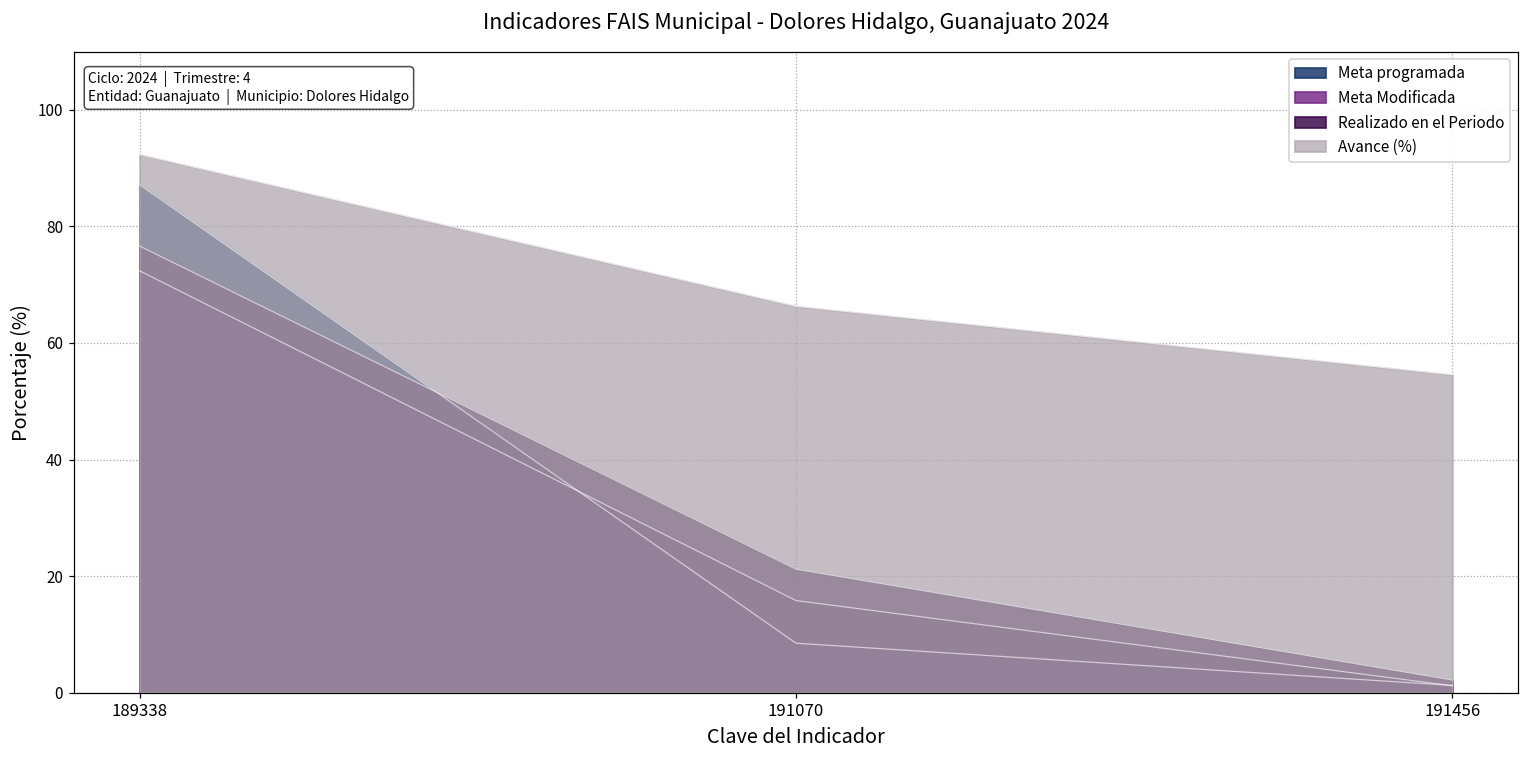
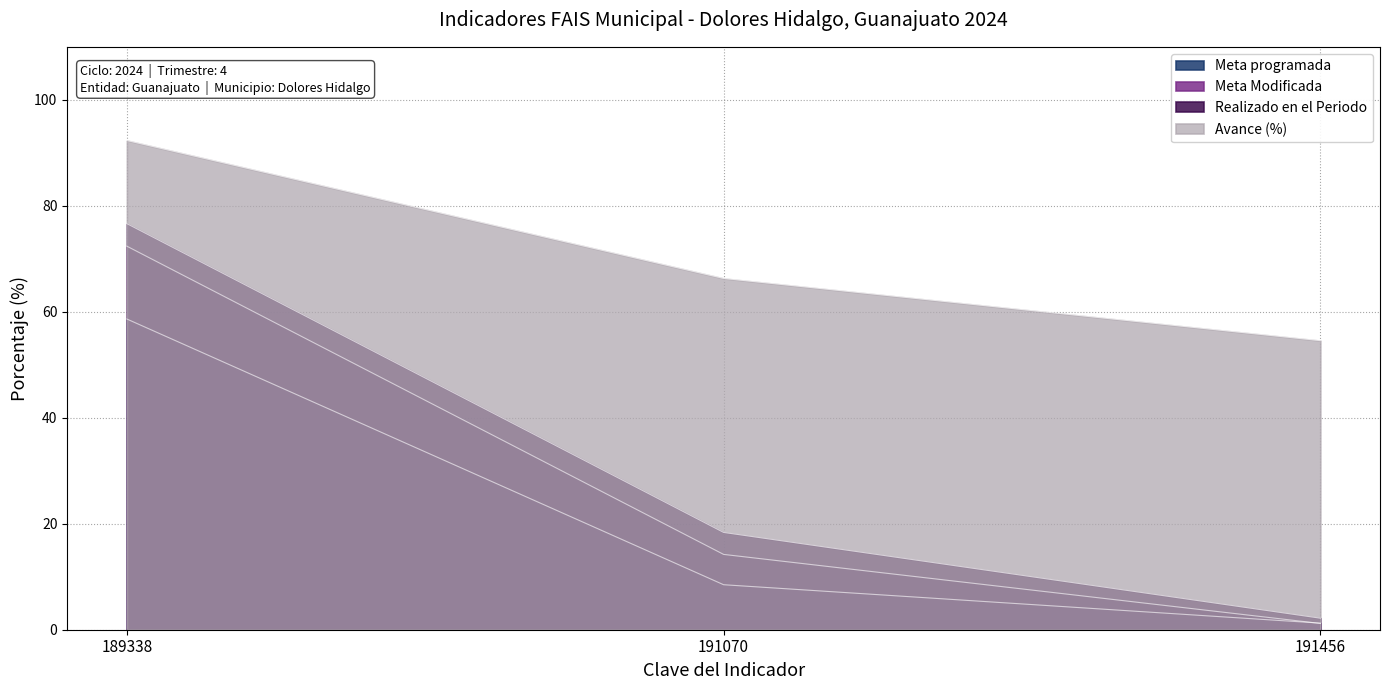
  {
    "Meta programada": {
-     "189338": 87,
+     "189338": 59,
      "191070": 8
    },
    "Meta Modificada": {
      "189338": 72,
-     "191070": 16
+     "191070": 14
    },
    "Realizado en el Periodo": {
      "189338": 77,
-     "191070": 21,
+     "191070": 18,
      "191456": 2
    },
    "Avance (%)": {
      "189338": 92,
      "191070": 66,
      "191456": 55
    }
  }
